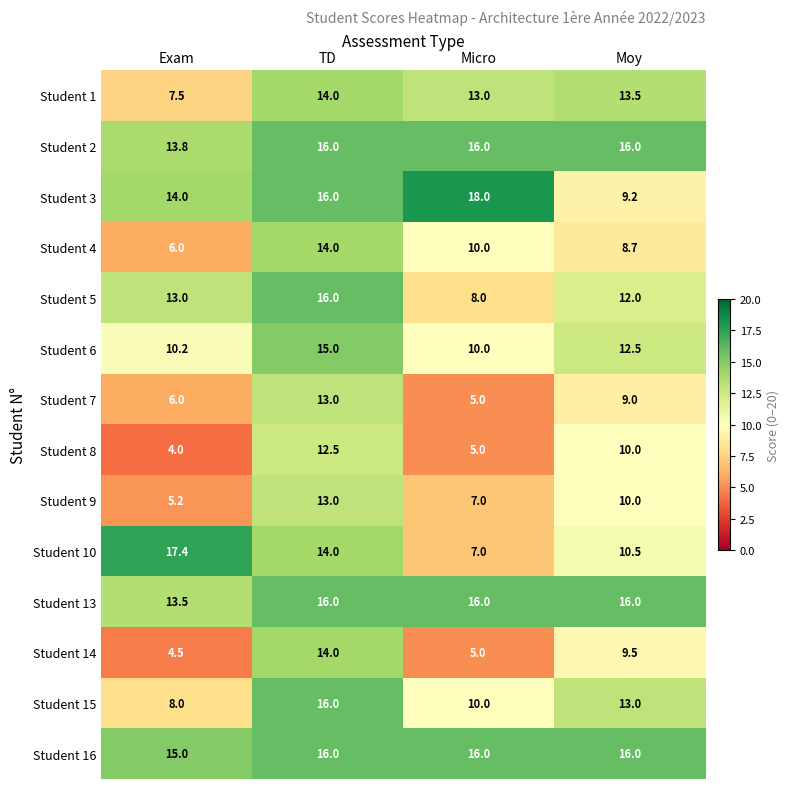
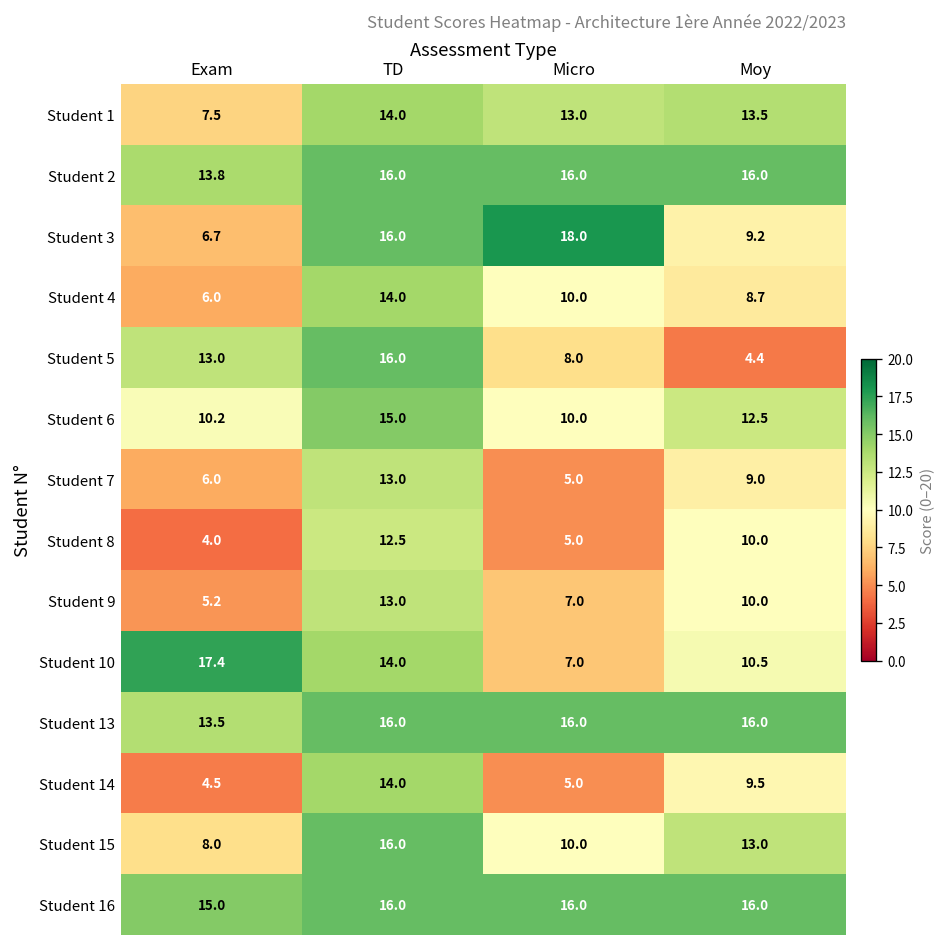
  {
    "Student 1": {
      "Exam": 7.5,
      "TD": 14.0,
      "Micro": 13.0,
      "Moy": 13.5
    },
    "Student 2": {
      "Exam": 13.8,
      "TD": 16.0,
      "Micro": 16.0,
      "Moy": 16.0
    },
    "Student 3": {
-     "Exam": 14.0,
+     "Exam": 6.7,
      "TD": 16.0,
      "Micro": 18.0,
      "Moy": 9.2
    },
    "Student 4": {
      "Exam": 6.0,
      "TD": 14.0,
      "Micro": 10.0,
      "Moy": 8.7
    },
    "Student 5": {
      "Exam": 13.0,
      "TD": 16.0,
      "Micro": 8.0,
-     "Moy": 12.0
+     "Moy": 4.4
    },
    "Student 6": {
      "Exam": 10.2,
      "TD": 15.0,
      "Micro": 10.0,
      "Moy": 12.5
    },
    "Student 7": {
      "Exam": 6.0,
      "TD": 13.0,
      "Micro": 5.0,
      "Moy": 9.0
    },
    "Student 8": {
      "Exam": 4.0,
      "TD": 12.5,
      "Micro": 5.0,
      "Moy": 10.0
    },
    "Student 9": {
      "Exam": 5.2,
      "TD": 13.0,
      "Micro": 7.0,
      "Moy": 10.0
    },
    "Student 10": {
      "Exam": 17.4,
      "TD": 14.0,
      "Micro": 7.0,
      "Moy": 10.5
    },
    "Student 13": {
      "Exam": 13.5,
      "TD": 16.0,
      "Micro": 16.0,
      "Moy": 16.0
    },
    "Student 14": {
      "Exam": 4.5,
      "TD": 14.0,
      "Micro": 5.0,
      "Moy": 9.5
    },
    "Student 15": {
      "Exam": 8.0,
      "TD": 16.0,
      "Micro": 10.0,
      "Moy": 13.0
    },
    "Student 16": {
      "Exam": 15.0,
      "TD": 16.0,
      "Micro": 16.0,
      "Moy": 16.0
    }
  }
